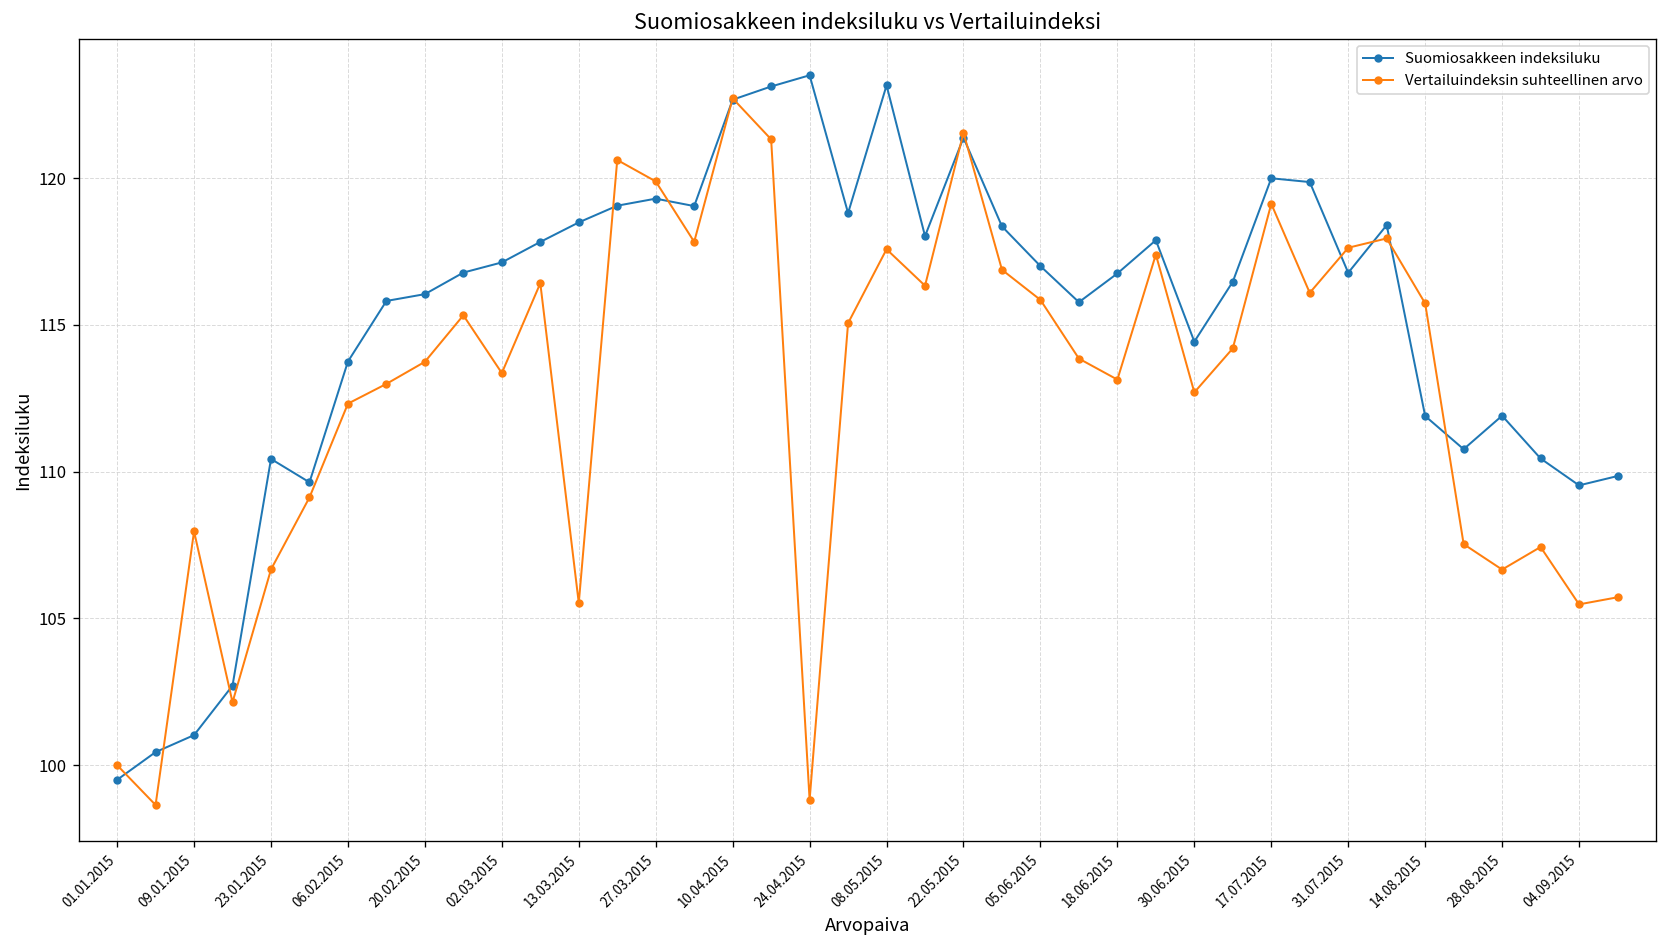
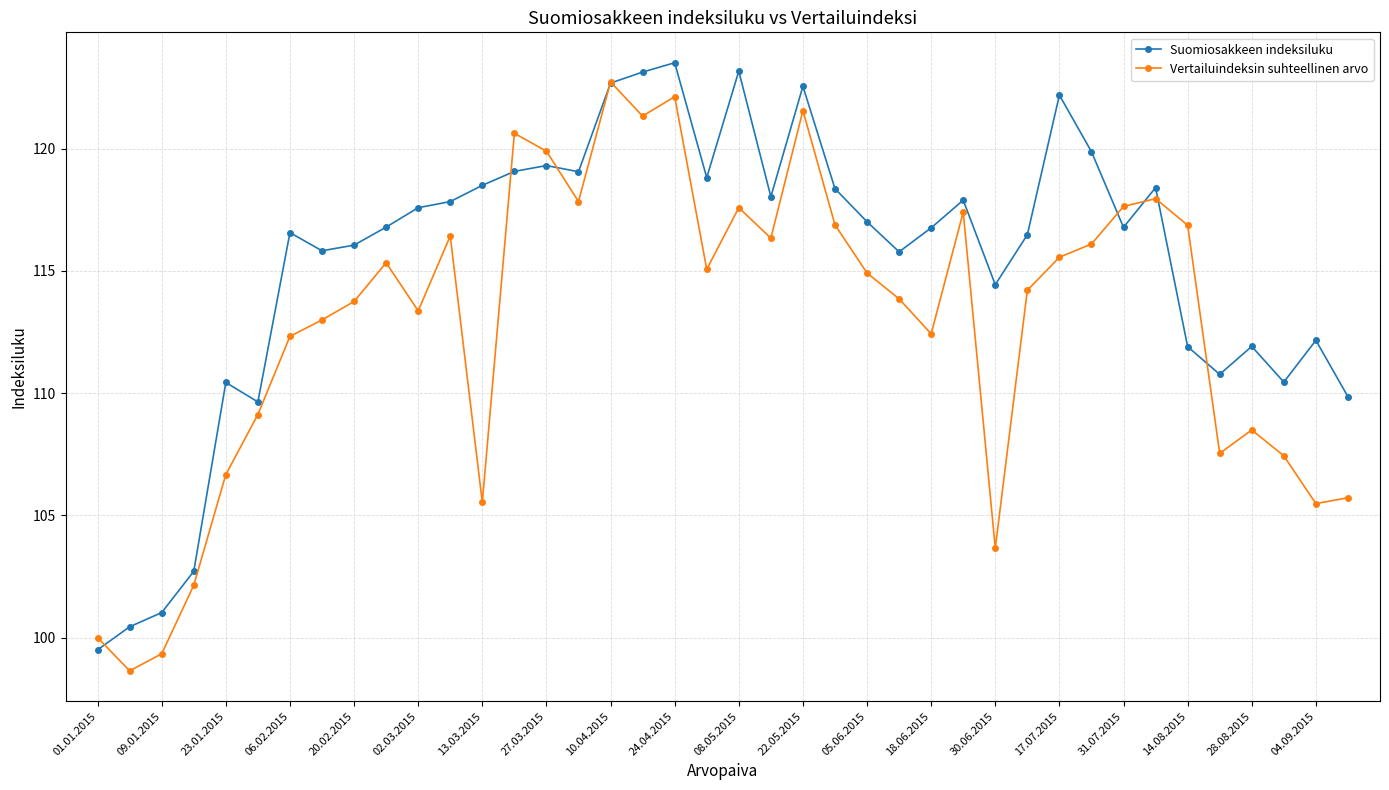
  {
    "Suomiosakkeen indeksiluku": {
      "01.01.2015": 99.5,
      "09.01.2015": 101.0,
      "23.01.2015": 110.4,
-     "06.02.2015": 113.8,
+     "06.02.2015": 116.6,
      "20.02.2015": 116.1,
-     "02.03.2015": 117.1,
+     "02.03.2015": 117.6,
      "13.03.2015": 118.5,
      "27.03.2015": 119.3,
      "24.04.2015": 123.5,
      "08.05.2015": 123.2,
-     "22.05.2015": 121.4,
+     "22.05.2015": 122.5,
      "05.06.2015": 117.0,
      "18.06.2015": 116.8,
      "30.06.2015": 114.4,
-     "17.07.2015": 120.0,
+     "17.07.2015": 122.2,
      "31.07.2015": 116.8,
      "14.08.2015": 111.9,
      "28.08.2015": 111.9,
-     "04.09.2015": 109.5
+     "04.09.2015": 112.2
    },
    "Vertailuindeksin suhteellinen arvo": {
      "01.01.2015": 100.0,
-     "09.01.2015": 108.0,
+     "09.01.2015": 99.3,
      "23.01.2015": 106.7,
      "06.02.2015": 112.3,
      "20.02.2015": 113.7,
      "02.03.2015": 113.4,
      "13.03.2015": 105.5,
      "27.03.2015": 119.9,
-     "24.04.2015": 98.8,
+     "24.04.2015": 122.1,
      "08.05.2015": 117.6,
      "22.05.2015": 121.6,
-     "05.06.2015": 115.9,
-     "18.06.2015": 113.1,
-     "30.06.2015": 112.7,
-     "17.07.2015": 119.1,
+     "05.06.2015": 114.9,
+     "18.06.2015": 112.4,
+     "30.06.2015": 103.7,
+     "17.07.2015": 115.6,
      "31.07.2015": 117.6,
-     "14.08.2015": 115.7,
-     "28.08.2015": 106.7,
+     "14.08.2015": 116.9,
+     "28.08.2015": 108.5,
      "04.09.2015": 105.5
    }
  }
